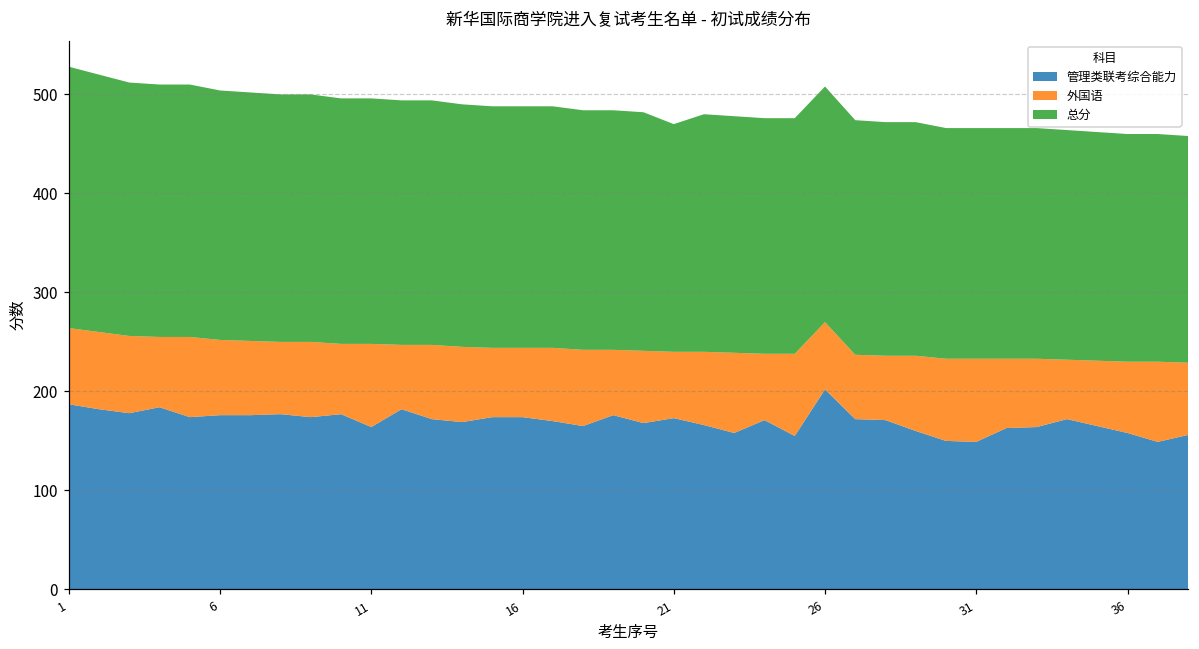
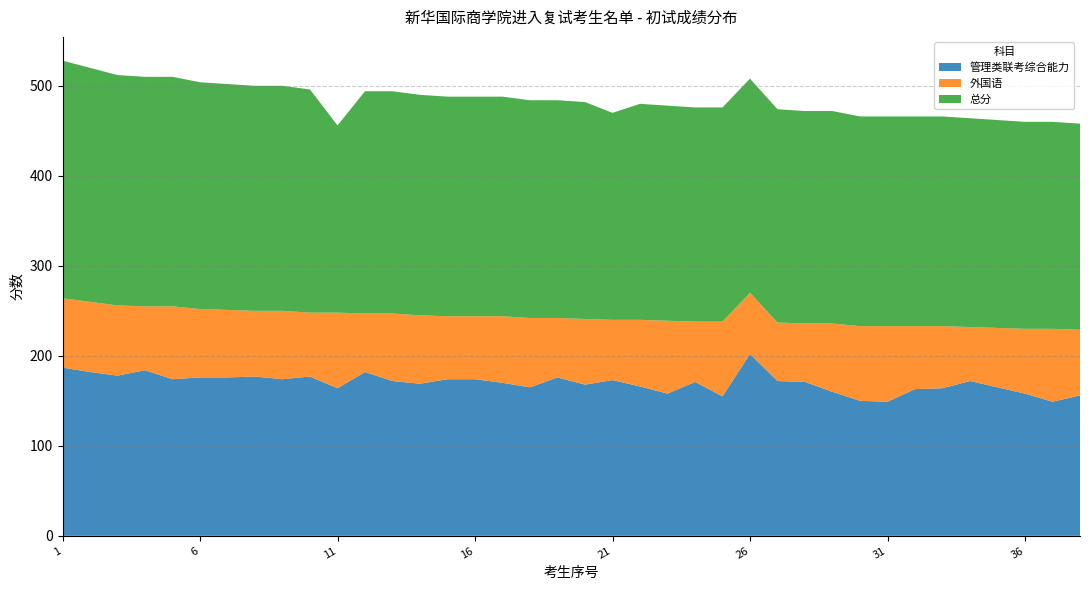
  {
    "管理类联考综合能力": {
      "1": 190,
      "6": 180,
      "11": 160,
      "16": 170,
      "21": 170,
      "26": 200,
      "31": 150,
      "36": 160
    },
    "外国语": {
      "1": 80,
      "6": 80,
      "11": 80,
      "16": 70,
      "21": 70,
      "26": 70,
      "31": 80,
      "36": 70
    },
    "总分": {
      "1": 260,
      "6": 250,
-     "11": 250,
+     "11": 210,
      "16": 240,
      "21": 230,
      "26": 240,
      "31": 230,
      "36": 230
    }
  }
